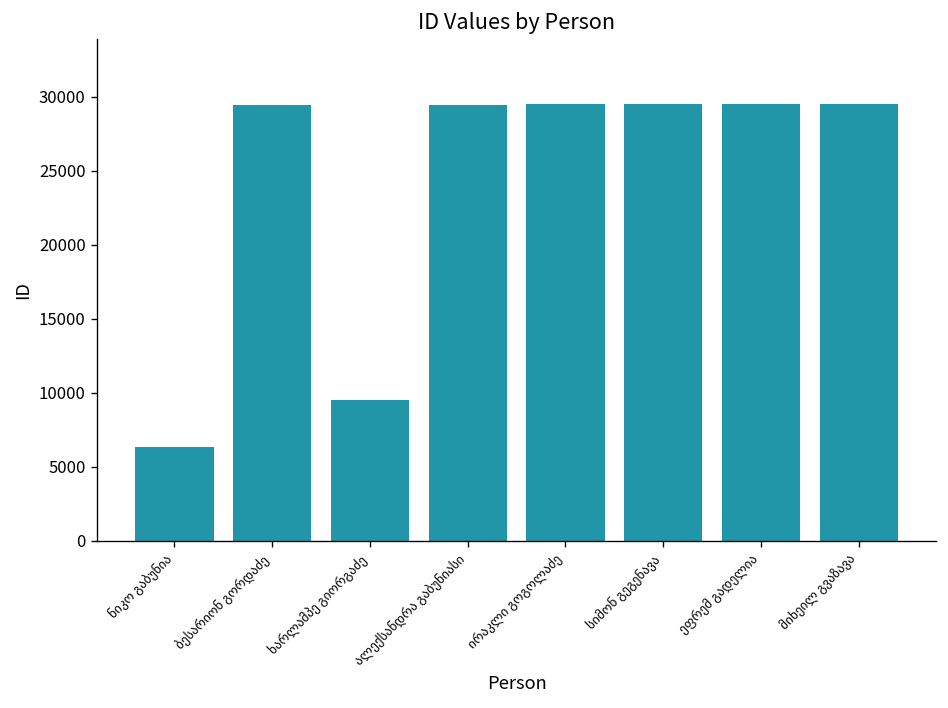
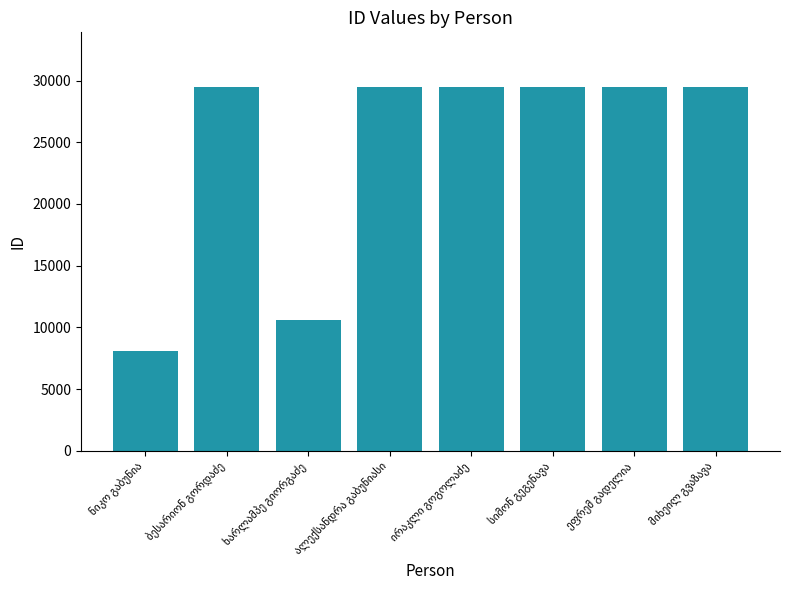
  {
-   "ნიკო გაბუნია": 6300,
+   "ნიკო გაბუნია": 8100,
    "ბესარიონ გორდაძე": 29500,
-   "ხარლამპე გიორგაძე": 9500,
+   "ხარლამპე გიორგაძე": 10600,
    "ალექსანდრა გაბუნიასი": 29400,
    "ირაკლი გოგოლაძე": 29500,
    "სიმონ გეგენავა": 29500,
    "ეფრემ გადელია": 29500,
    "მიხეილ გვაზავა": 29500
  }
